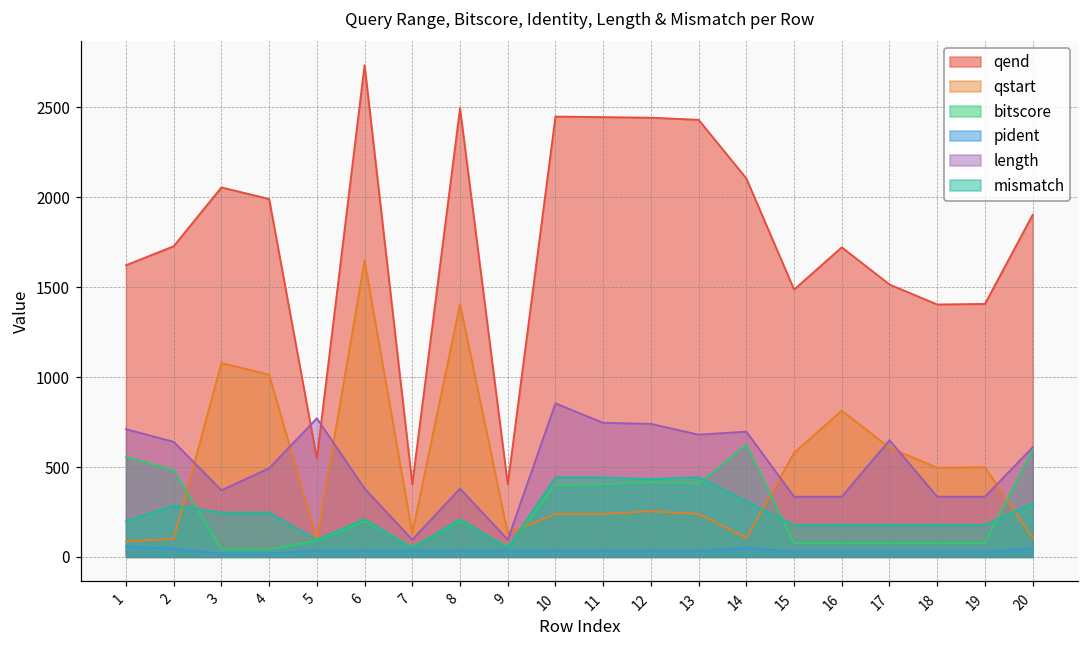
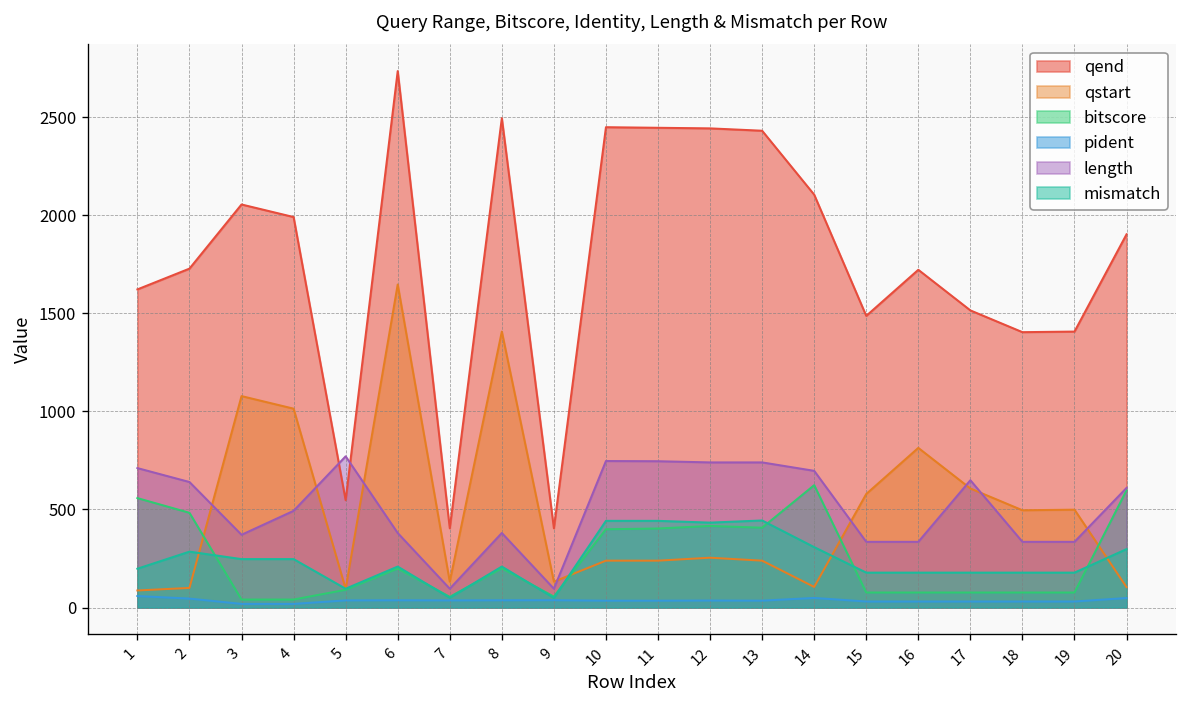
  {
    "length": {
      "1": 710,
      "2": 640,
      "3": 370,
      "4": 490,
      "5": 770,
      "6": 380,
      "7": 100,
      "8": 380,
      "9": 100,
-     "10": 850,
+     "10": 750,
      "11": 750,
      "12": 740,
-     "13": 680,
+     "13": 740,
      "14": 700,
      "15": 340,
      "16": 340,
      "17": 650,
      "18": 340,
      "19": 340
    }
  }
